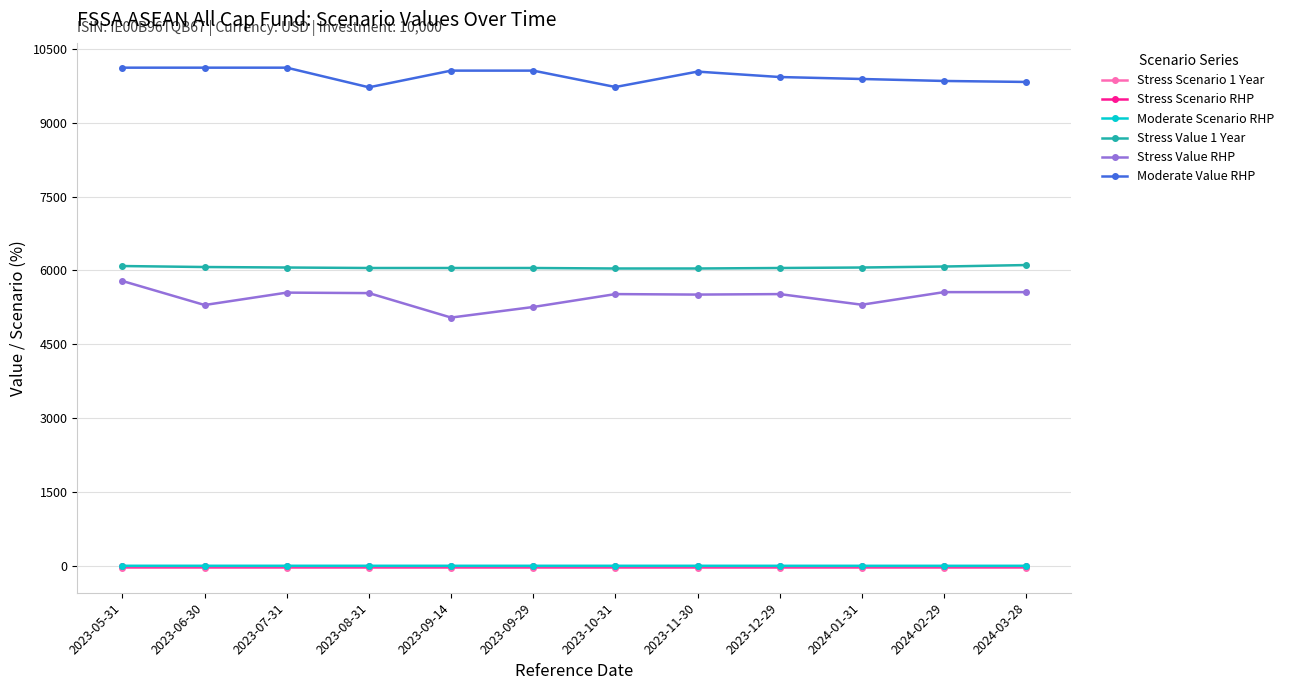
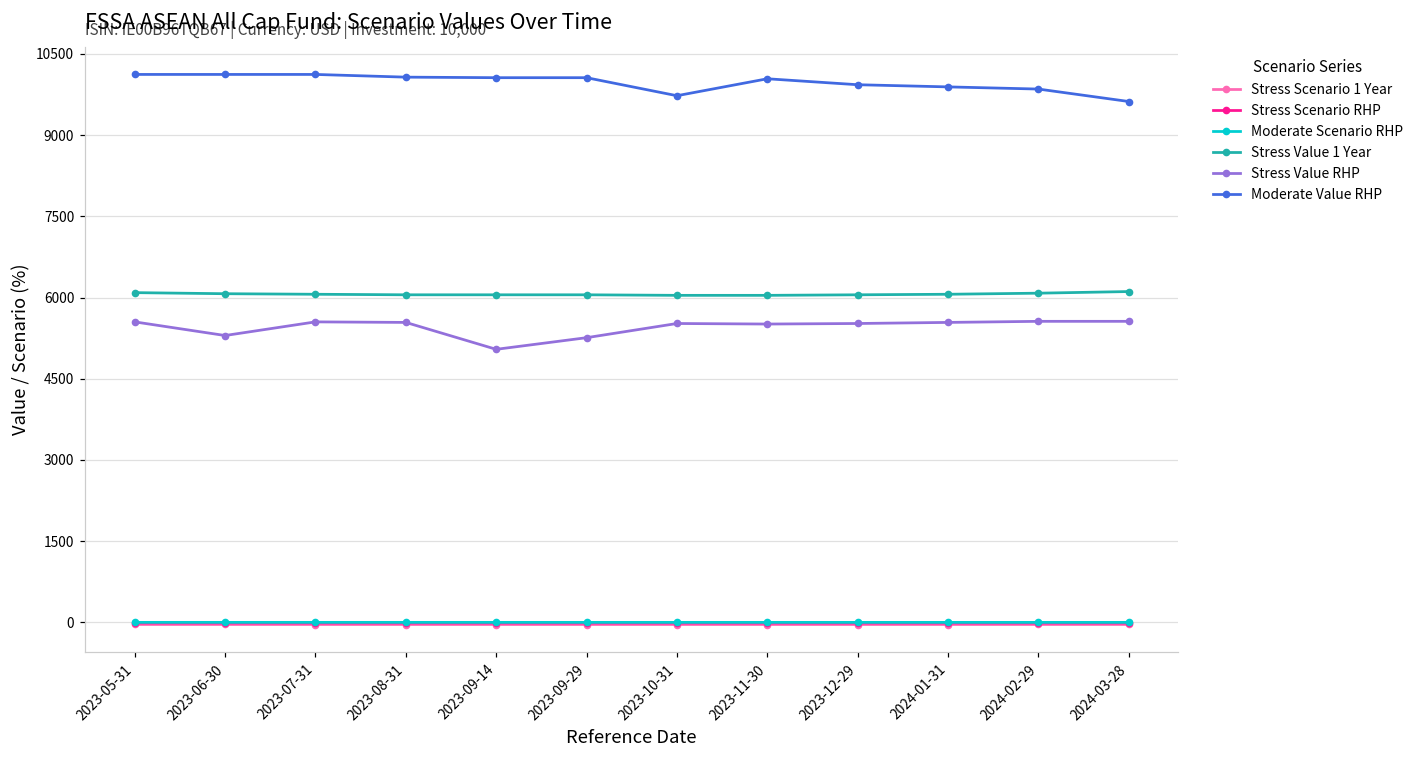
  {
    "Stress Value RHP": {
-     "2023-05-31": 5800,
+     "2023-05-31": 5600,
      "2023-06-30": 5300,
      "2023-07-31": 5600,
      "2023-08-31": 5500,
      "2023-09-14": 5000,
      "2023-09-29": 5300,
      "2023-10-31": 5500,
      "2023-11-30": 5500,
      "2023-12-29": 5500,
-     "2024-01-31": 5300,
+     "2024-01-31": 5500,
      "2024-02-29": 5600,
      "2024-03-28": 5600
    },
    "Moderate Value RHP": {
      "2023-05-31": 10100,
      "2023-06-30": 10100,
      "2023-07-31": 10100,
-     "2023-08-31": 9700,
+     "2023-08-31": 10100,
      "2023-09-14": 10100,
      "2023-09-29": 10100,
      "2023-10-31": 9700,
      "2023-11-30": 10000,
      "2023-12-29": 9900,
      "2024-01-31": 9900,
      "2024-02-29": 9900,
-     "2024-03-28": 9800
+     "2024-03-28": 9600
    }
  }
